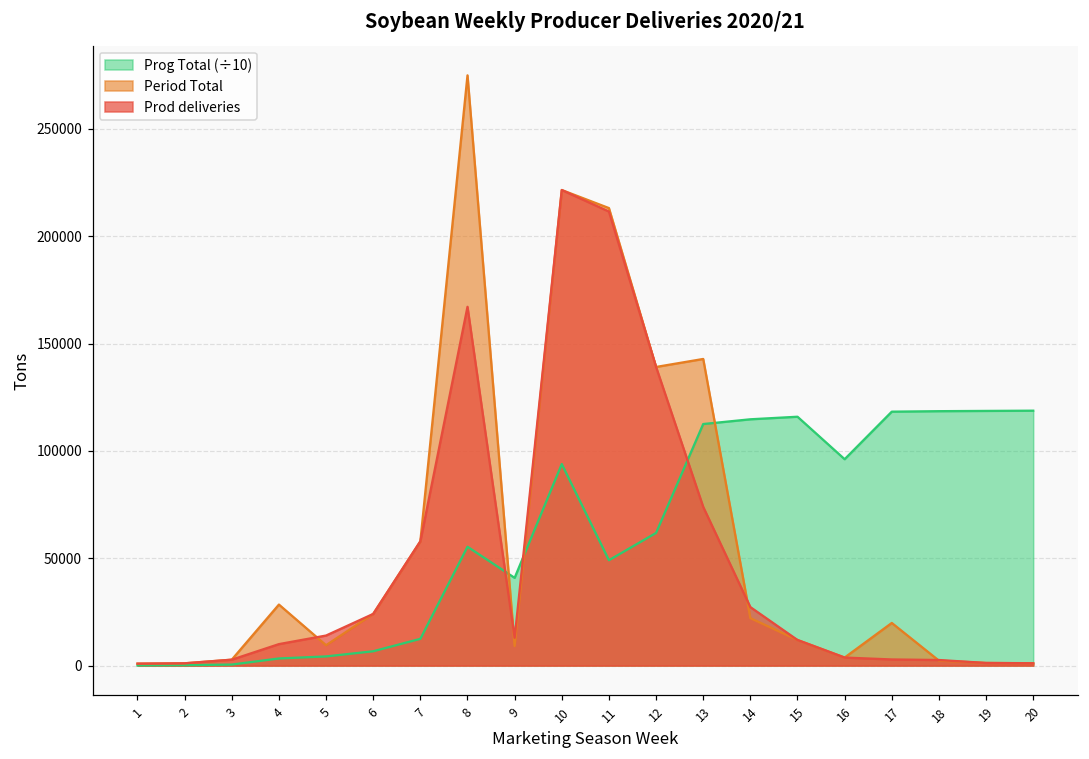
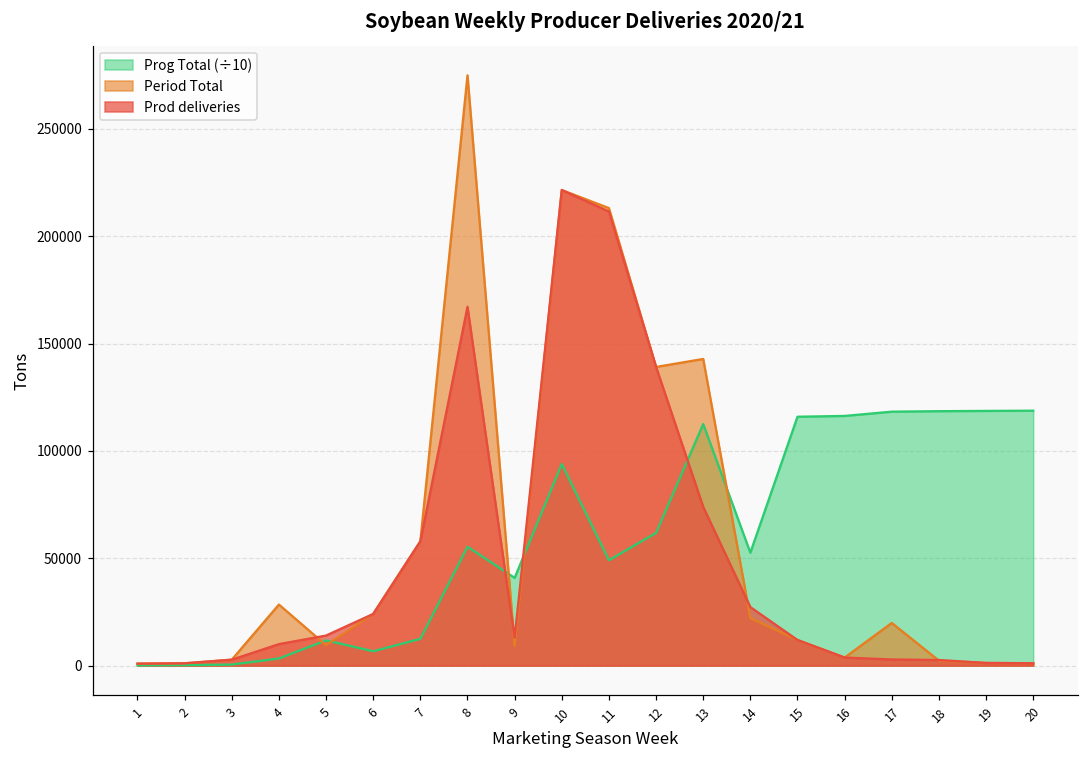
  {
    "Prog Total (÷10)": {
      "3": 0,
      "4": 3000,
-     "5": 4000,
+     "5": 12000,
      "6": 7000,
      "7": 12000,
      "8": 55000,
      "9": 41000,
      "10": 94000,
      "11": 49000,
      "12": 62000,
      "13": 113000,
-     "14": 115000,
+     "14": 53000,
      "15": 116000,
-     "16": 96000,
+     "16": 116000,
      "17": 118000,
      "18": 119000,
      "19": 119000,
      "20": 119000
    }
  }
